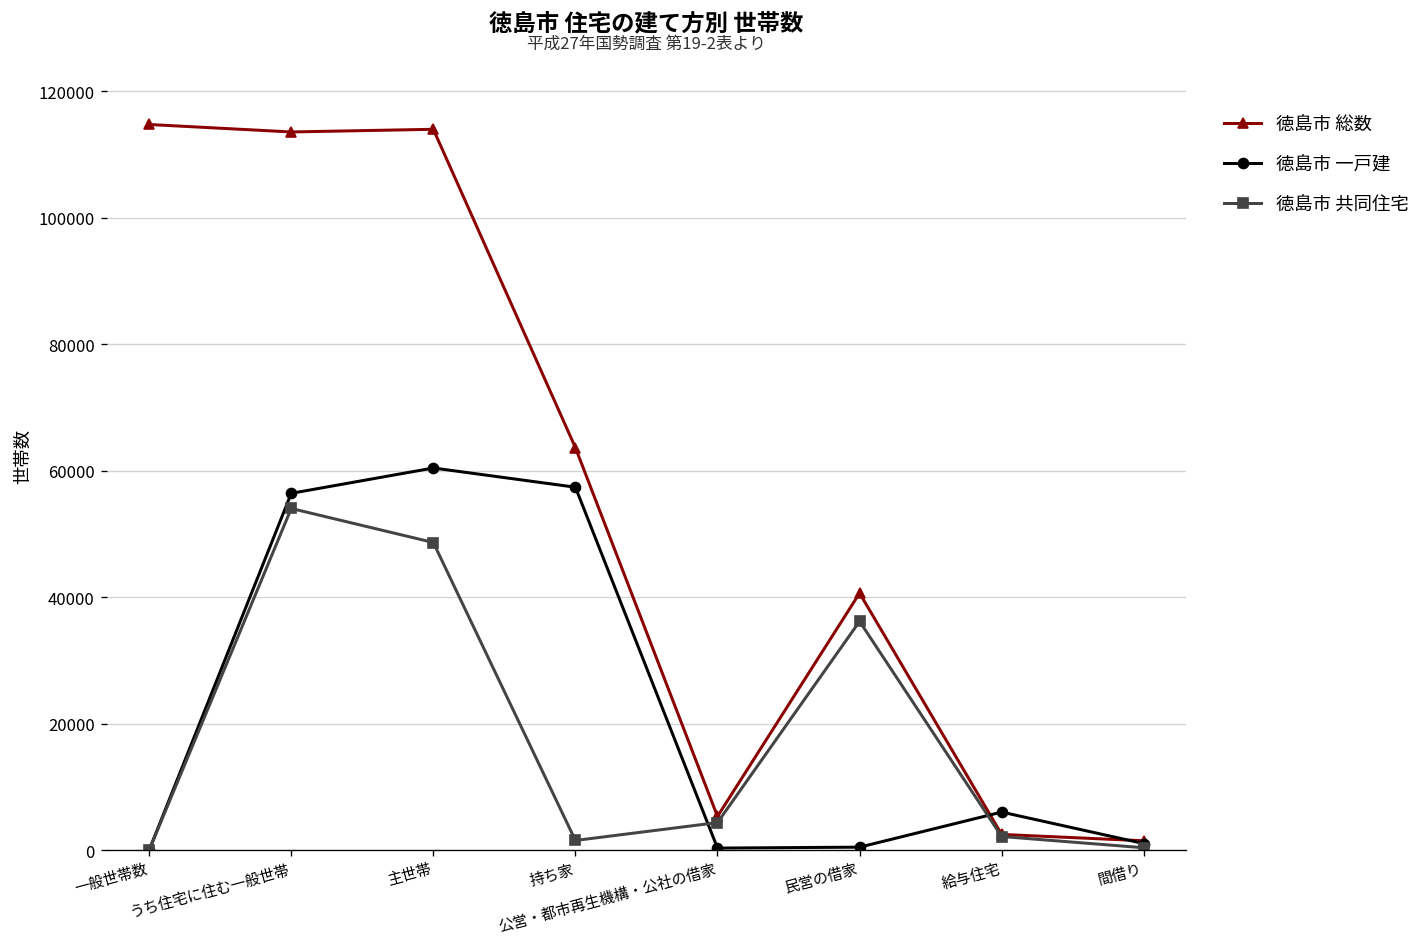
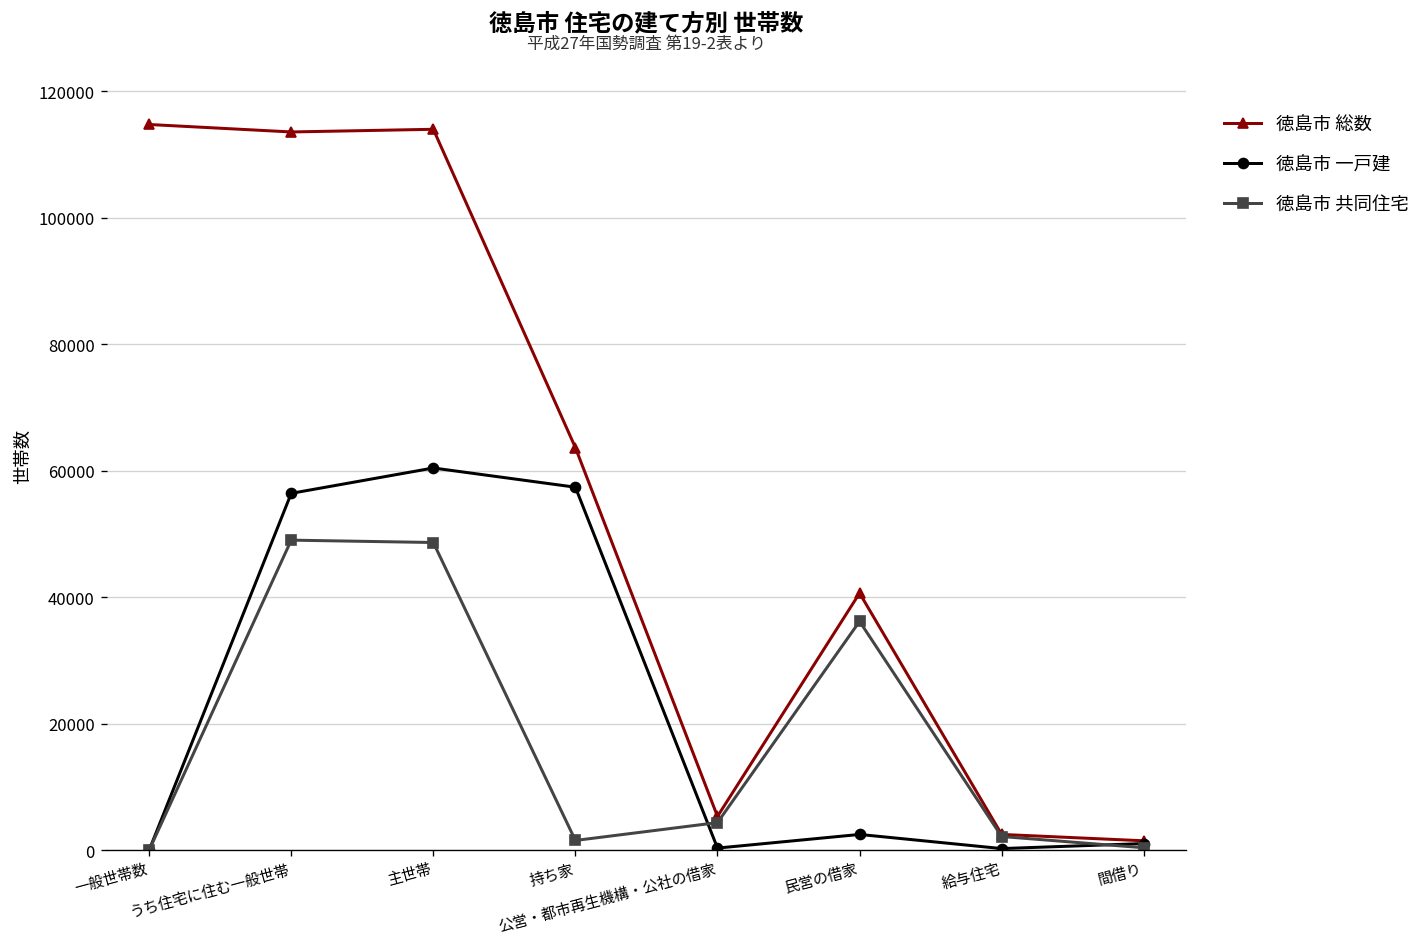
  {
    "徳島市 総数": {
      "一般世帯数": 115000,
      "うち住宅に住む一般世帯": 114000,
      "主世帯": 114000,
      "持ち家": 64000,
      "公営・都市再生機構・公社の借家": 5000,
      "民営の借家": 41000
    },
    "徳島市 一戸建": {
      "うち住宅に住む一般世帯": 56000,
      "主世帯": 60000,
      "持ち家": 57000,
      "公営・都市再生機構・公社の借家": 0,
-     "民営の借家": 0,
-     "給与住宅": 6000
+     "民営の借家": 2000,
+     "給与住宅": 0
    },
    "徳島市 共同住宅": {
-     "うち住宅に住む一般世帯": 54000,
+     "うち住宅に住む一般世帯": 49000,
      "主世帯": 49000,
      "持ち家": 2000,
      "公営・都市再生機構・公社の借家": 4000,
      "民営の借家": 36000,
      "間借り": 0
    }
  }
